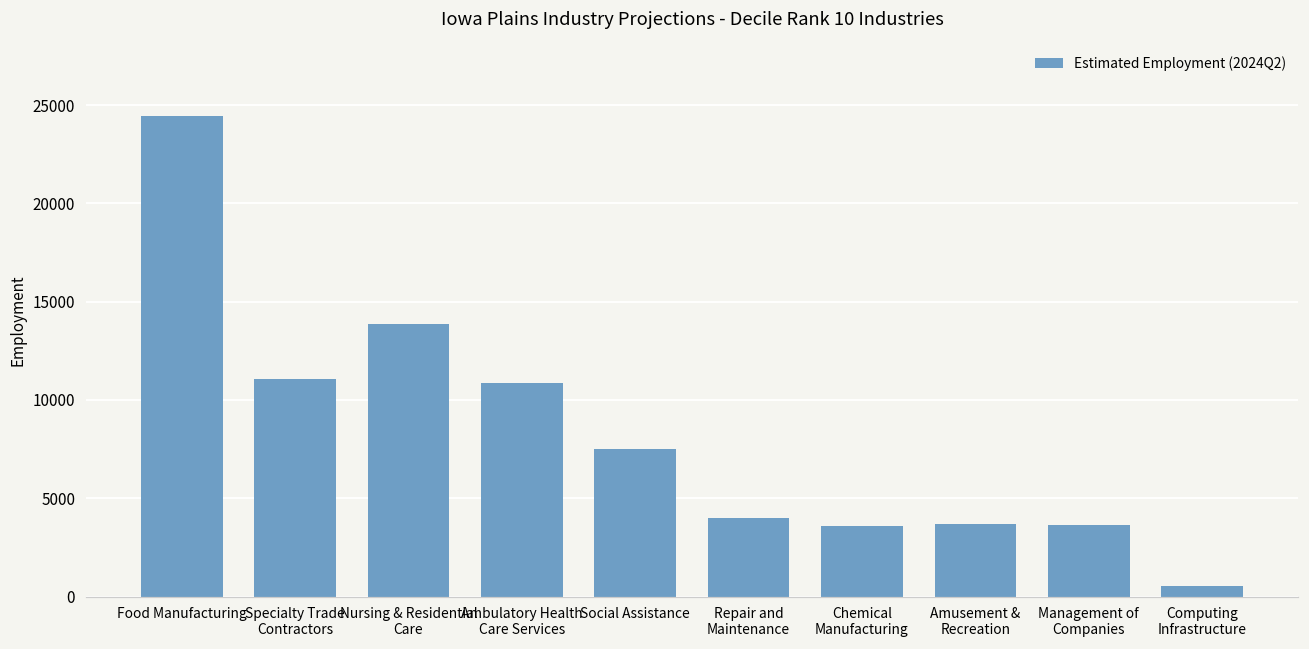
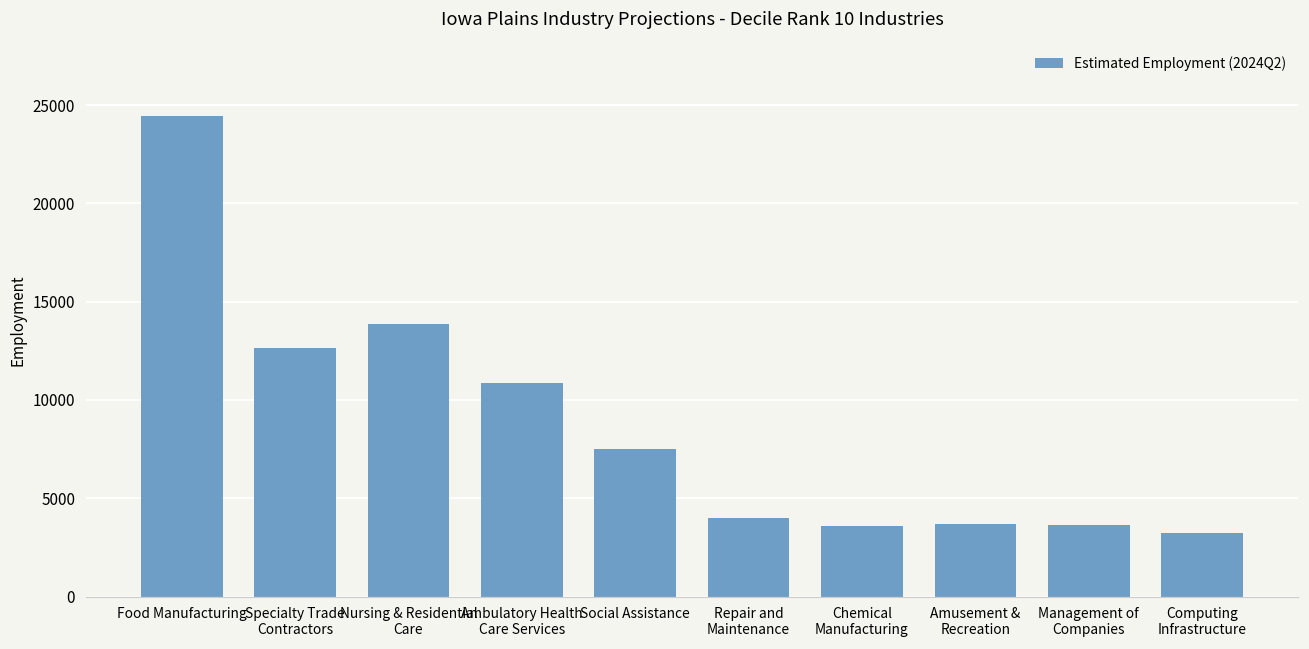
  {
    "Food Manufacturing": 24500,
-   "Specialty Trade Contractors": 11100,
+   "Specialty Trade Contractors": 12700,
    "Nursing & Residential Care": 13900,
    "Ambulatory Health Care Services": 10900,
    "Social Assistance": 7500,
    "Repair and Maintenance": 4000,
    "Chemical Manufacturing": 3600,
    "Amusement & Recreation": 3700,
    "Management of Companies": 3700,
-   "Computing Infrastructure": 600
+   "Computing Infrastructure": 3200
  }
